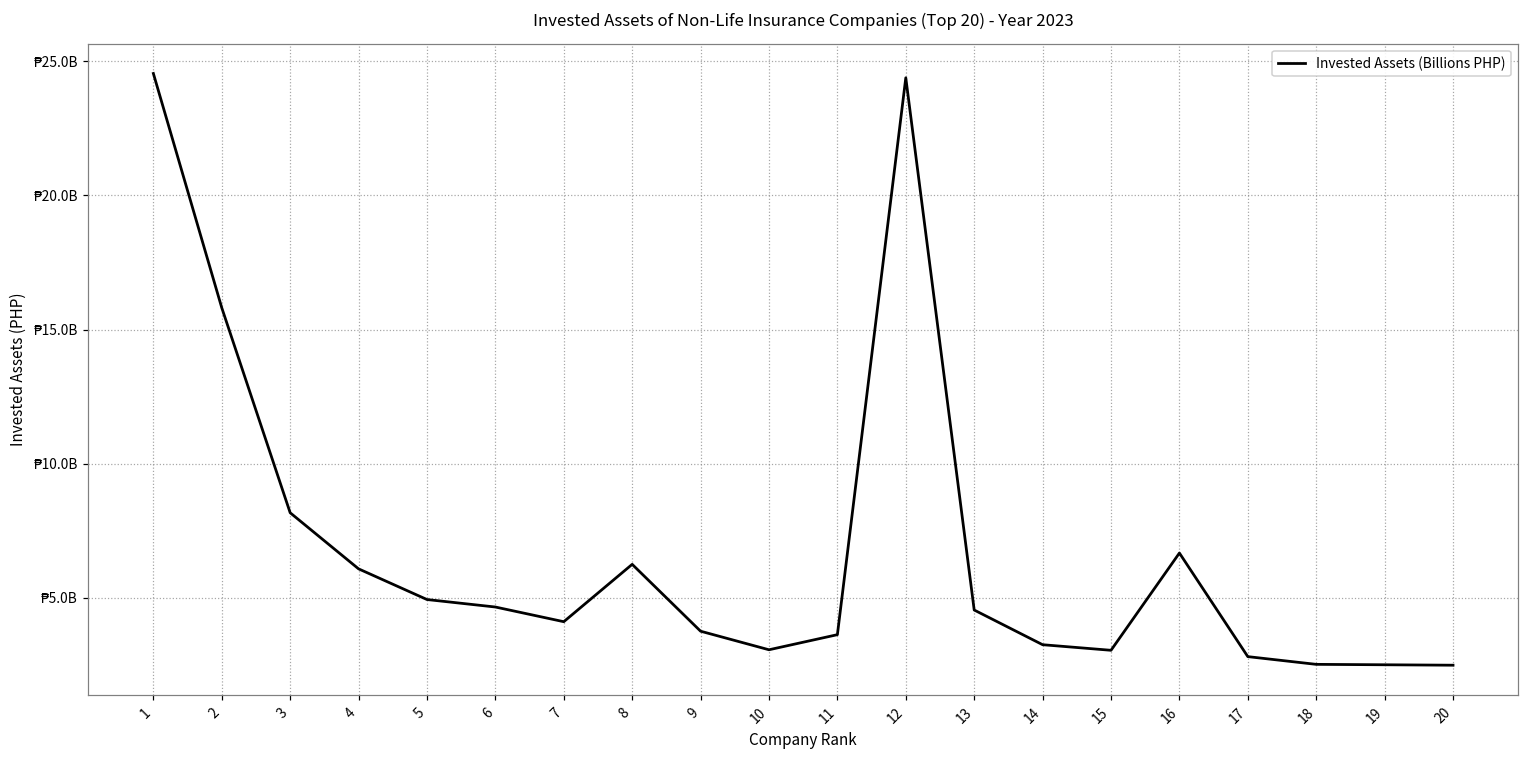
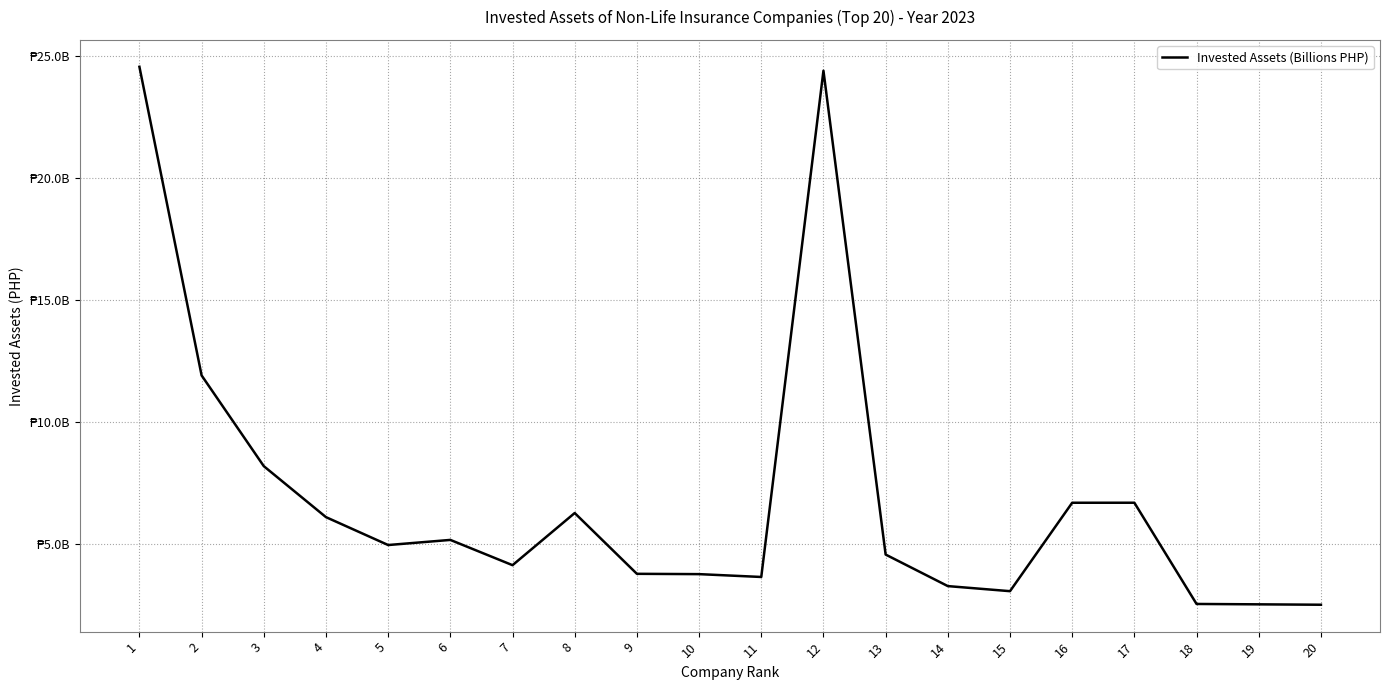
  {
    "1": "₱24500000000",
-   "2": "₱15800000000",
+   "2": "₱11900000000",
    "3": "₱8200000000",
    "4": "₱6100000000",
    "5": "₱4900000000",
-   "6": "₱4700000000",
+   "6": "₱5200000000",
    "7": "₱4100000000",
    "8": "₱6300000000",
    "9": "₱3800000000",
-   "10": "₱3100000000",
+   "10": "₱3700000000",
    "11": "₱3600000000",
    "12": "₱24400000000",
    "13": "₱4600000000",
    "14": "₱3300000000",
    "15": "₱3100000000",
    "16": "₱6700000000",
-   "17": "₱2800000000",
+   "17": "₱6700000000",
    "18": "₱2500000000",
    "19": "₱2500000000",
    "20": "₱2500000000"
  }
